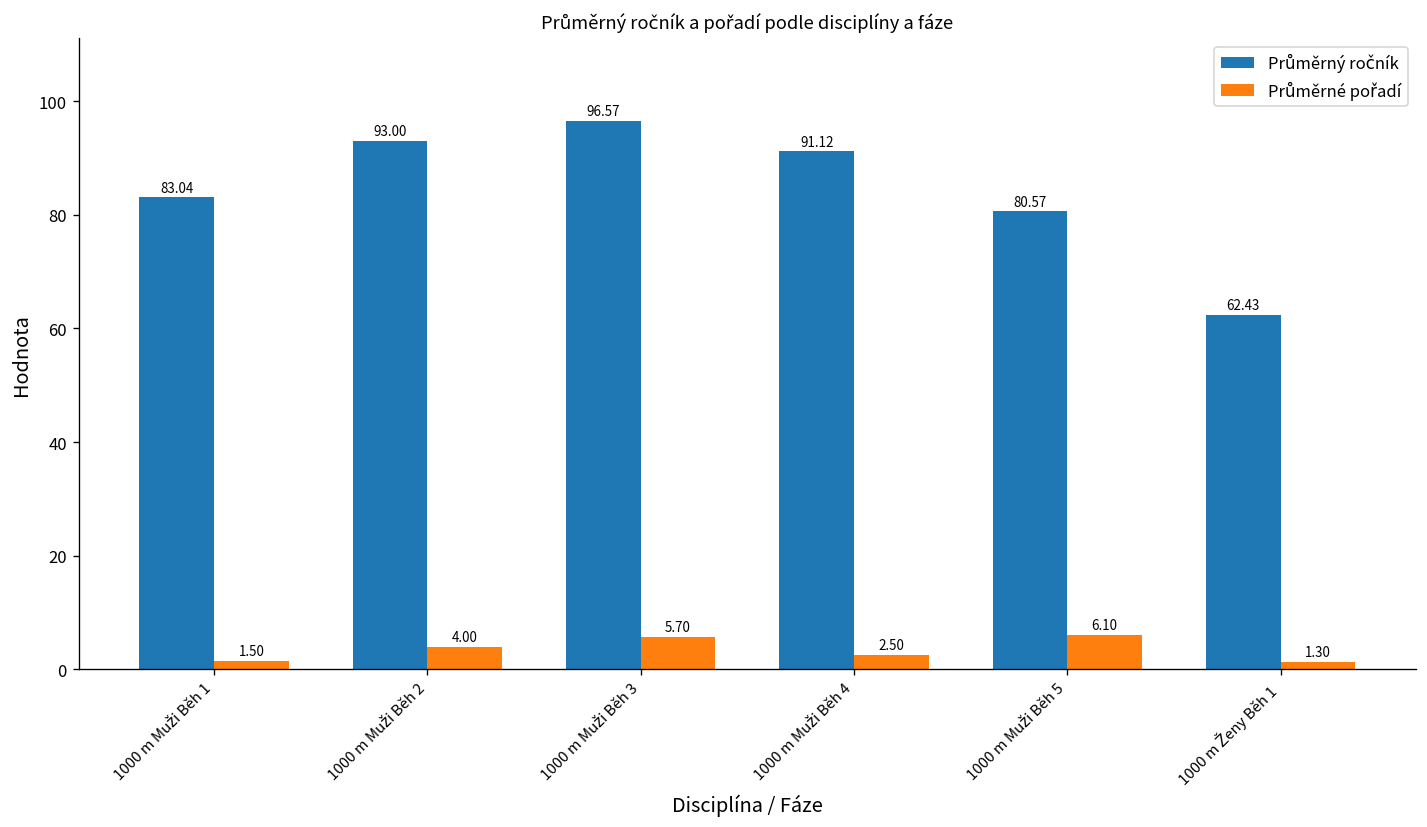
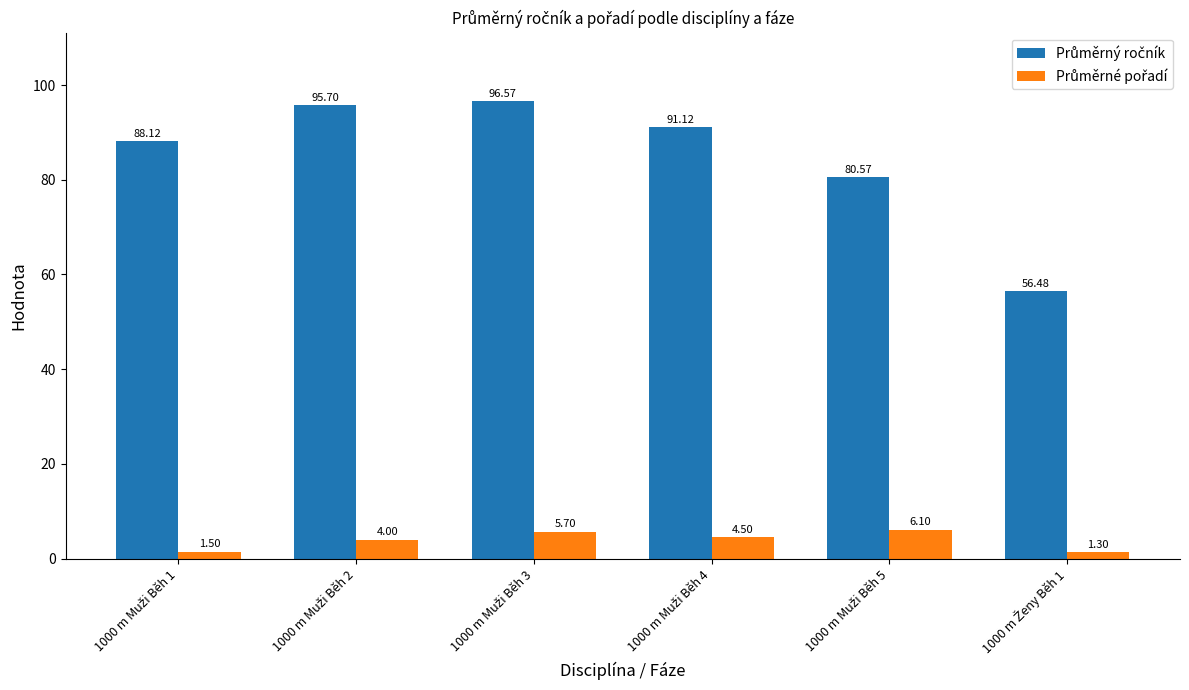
  {
    "Průměrný ročník": {
-     "1000 m Muži Běh 1": 83.04,
-     "1000 m Muži Běh 2": 93.00,
+     "1000 m Muži Běh 1": 88.12,
+     "1000 m Muži Běh 2": 95.70,
      "1000 m Muži Běh 3": 96.57,
      "1000 m Muži Běh 4": 91.12,
      "1000 m Muži Běh 5": 80.57,
-     "1000 m Ženy Běh 1": 62.43
+     "1000 m Ženy Běh 1": 56.48
    },
    "Průměrné pořadí": {
      "1000 m Muži Běh 1": 1.50,
      "1000 m Muži Běh 2": 4.00,
      "1000 m Muži Běh 3": 5.70,
-     "1000 m Muži Běh 4": 2.50,
+     "1000 m Muži Běh 4": 4.50,
      "1000 m Muži Běh 5": 6.10,
      "1000 m Ženy Běh 1": 1.30
    }
  }
